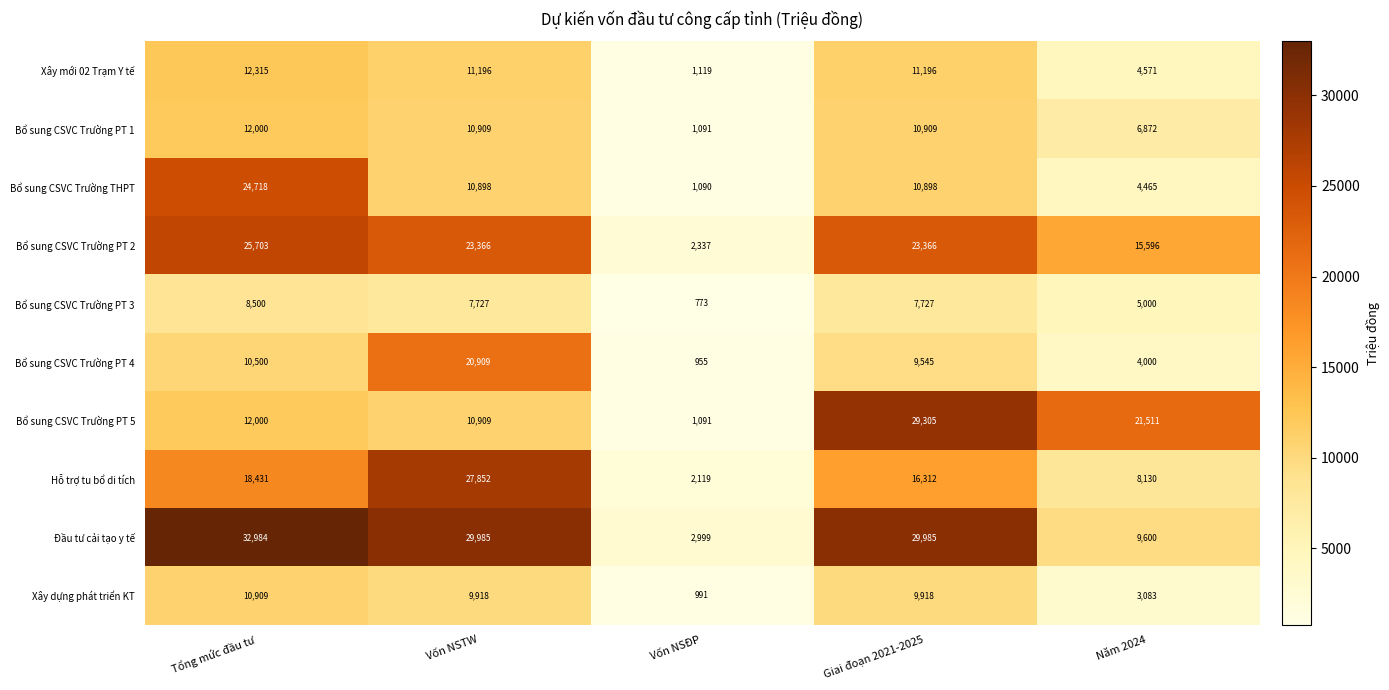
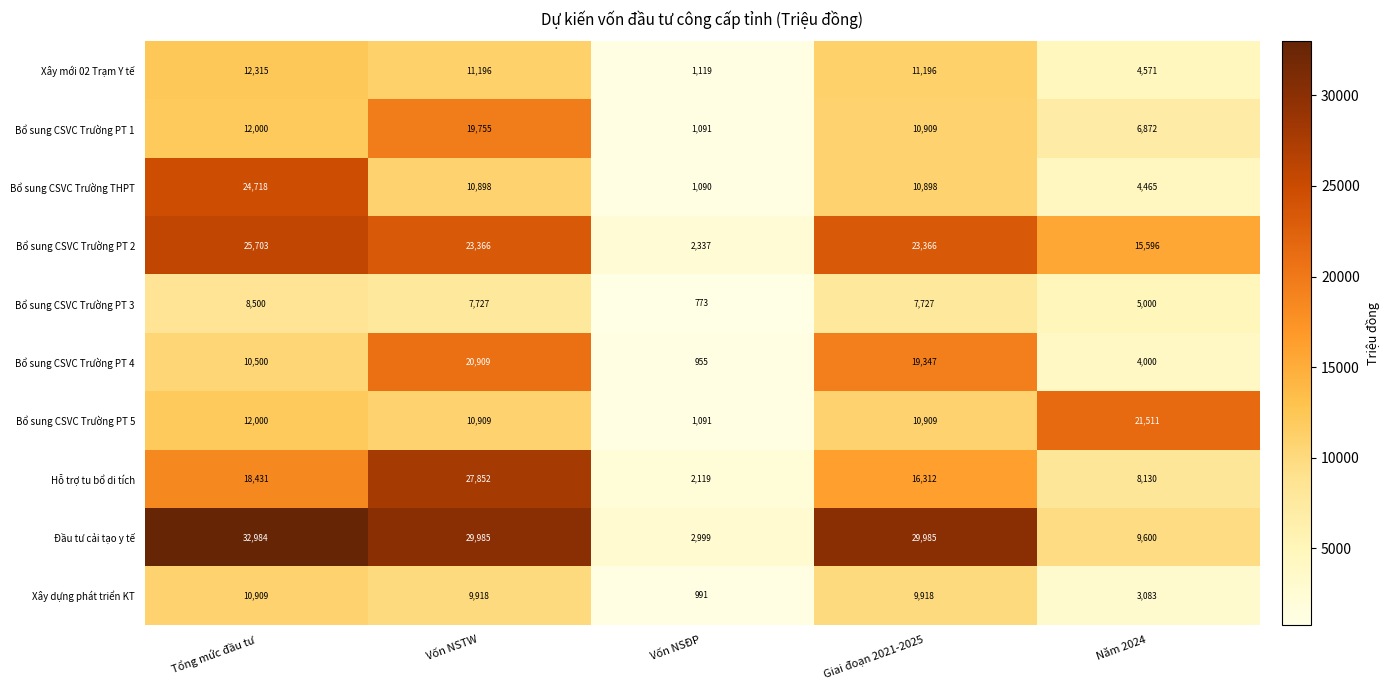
  {
    "Xây mới 02 Trạm Y tế": {
      "Tổng mức đầu tư": "12,315",
      "Vốn NSTW": "11,196",
      "Vốn NSĐP": "1,119",
      "Giai đoạn 2021-2025": "11,196",
      "Năm 2024": "4,571"
    },
    "Bổ sung CSVC Trường PT 1": {
      "Tổng mức đầu tư": "12,000",
-     "Vốn NSTW": "10,909",
+     "Vốn NSTW": "19,755",
      "Vốn NSĐP": "1,091",
      "Giai đoạn 2021-2025": "10,909",
      "Năm 2024": "6,872"
    },
    "Bổ sung CSVC Trường THPT": {
      "Tổng mức đầu tư": "24,718",
      "Vốn NSTW": "10,898",
      "Vốn NSĐP": "1,090",
      "Giai đoạn 2021-2025": "10,898",
      "Năm 2024": "4,465"
    },
    "Bổ sung CSVC Trường PT 2": {
      "Tổng mức đầu tư": "25,703",
      "Vốn NSTW": "23,366",
      "Vốn NSĐP": "2,337",
      "Giai đoạn 2021-2025": "23,366",
      "Năm 2024": "15,596"
    },
    "Bổ sung CSVC Trường PT 3": {
      "Tổng mức đầu tư": "8,500",
      "Vốn NSTW": "7,727",
      "Vốn NSĐP": "773",
      "Giai đoạn 2021-2025": "7,727",
      "Năm 2024": "5,000"
    },
    "Bổ sung CSVC Trường PT 4": {
      "Tổng mức đầu tư": "10,500",
      "Vốn NSTW": "20,909",
      "Vốn NSĐP": "955",
-     "Giai đoạn 2021-2025": "9,545",
+     "Giai đoạn 2021-2025": "19,347",
      "Năm 2024": "4,000"
    },
    "Bổ sung CSVC Trường PT 5": {
      "Tổng mức đầu tư": "12,000",
      "Vốn NSTW": "10,909",
      "Vốn NSĐP": "1,091",
-     "Giai đoạn 2021-2025": "29,305",
+     "Giai đoạn 2021-2025": "10,909",
      "Năm 2024": "21,511"
    },
    "Hỗ trợ tu bổ di tích": {
      "Tổng mức đầu tư": "18,431",
      "Vốn NSTW": "27,852",
      "Vốn NSĐP": "2,119",
      "Giai đoạn 2021-2025": "16,312",
      "Năm 2024": "8,130"
    },
    "Đầu tư cải tạo y tế": {
      "Tổng mức đầu tư": "32,984",
      "Vốn NSTW": "29,985",
      "Vốn NSĐP": "2,999",
      "Giai đoạn 2021-2025": "29,985",
      "Năm 2024": "9,600"
    },
    "Xây dựng phát triển KT": {
      "Tổng mức đầu tư": "10,909",
      "Vốn NSTW": "9,918",
      "Vốn NSĐP": "991",
      "Giai đoạn 2021-2025": "9,918",
      "Năm 2024": "3,083"
    }
  }
